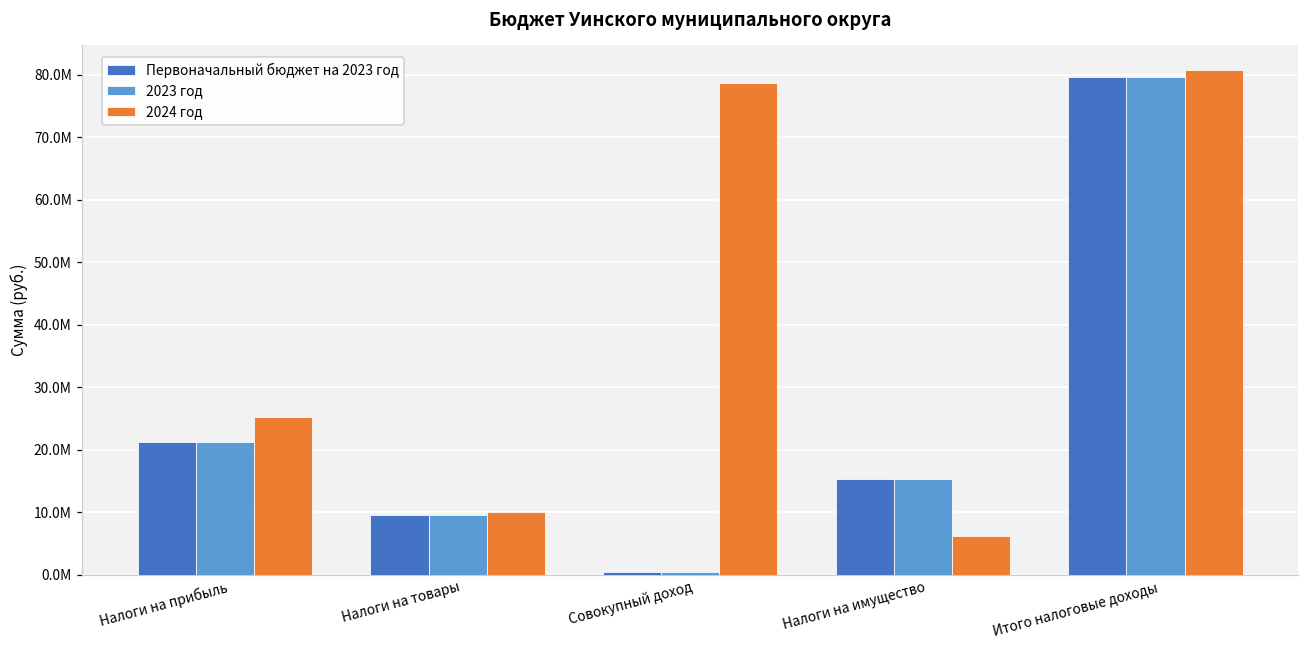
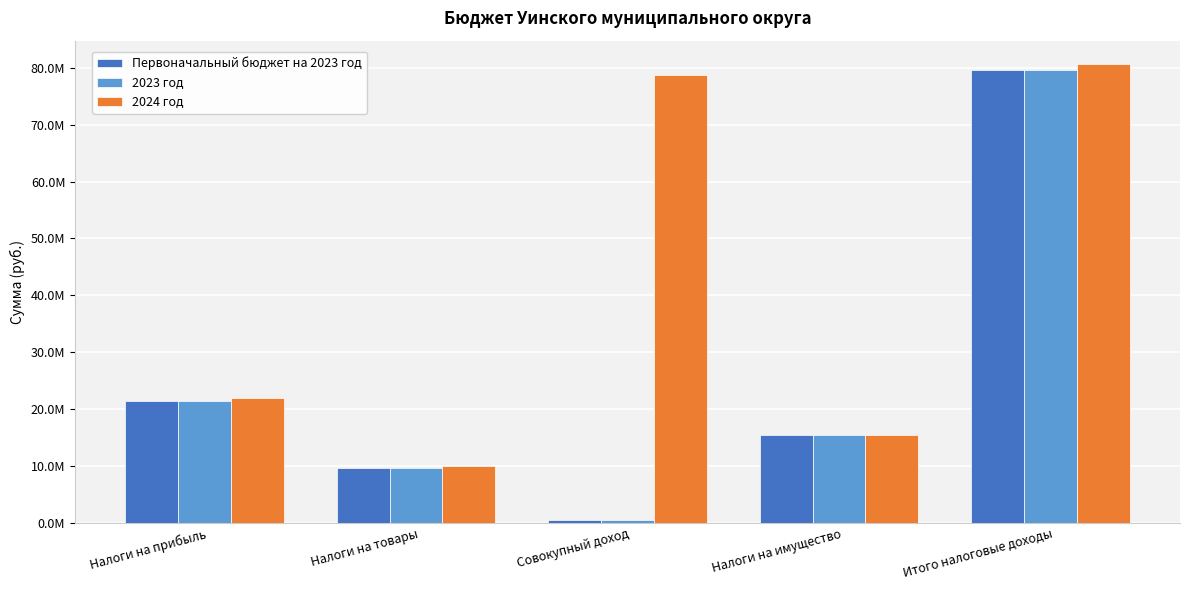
  {
    "2024 год": {
-     "Налоги на прибыль": 25000000,
+     "Налоги на прибыль": 22000000,
      "Налоги на товары": 10000000,
      "Совокупный доход": 79000000,
-     "Налоги на имущество": 6000000,
+     "Налоги на имущество": 16000000,
      "Итого налоговые доходы": 81000000
    }
  }
